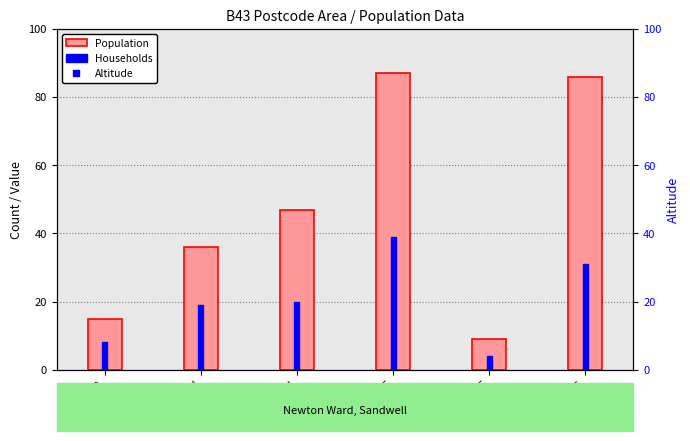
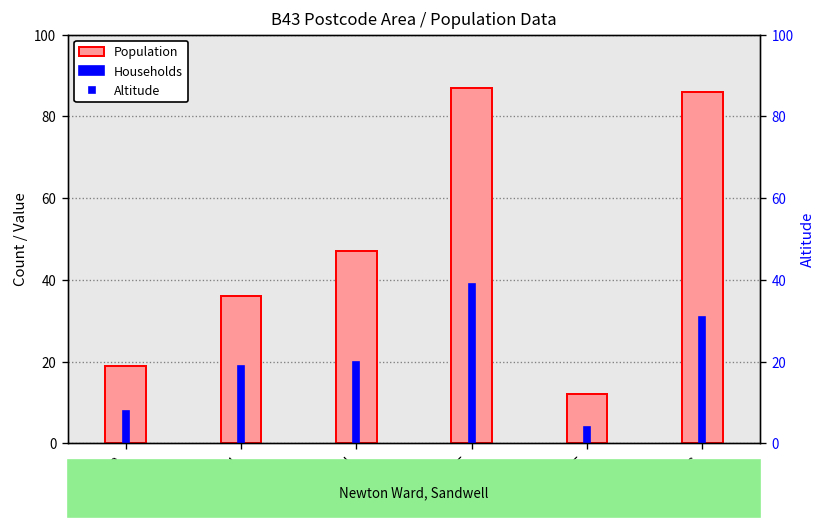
  {
    "Population": {
-     "B43 5BB": 15,
+     "B43 5BB": 19,
      "B43 5BN": 36,
      "B43 5HN": 47,
      "B43 5LE": 87,
-     "B43 5LF": 9,
+     "B43 5LF": 12,
      "B43 5LG": 86
    }
  }
